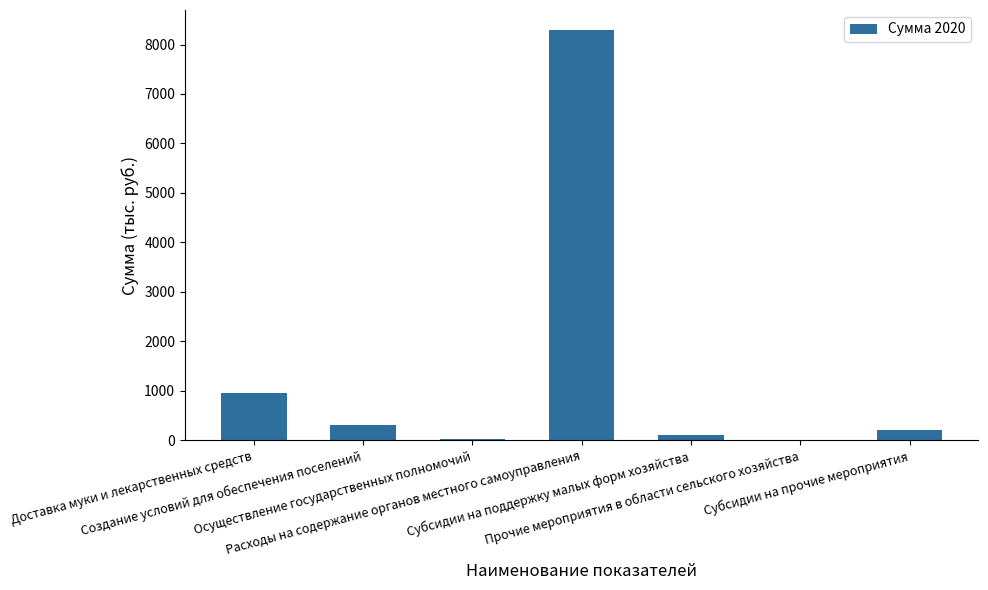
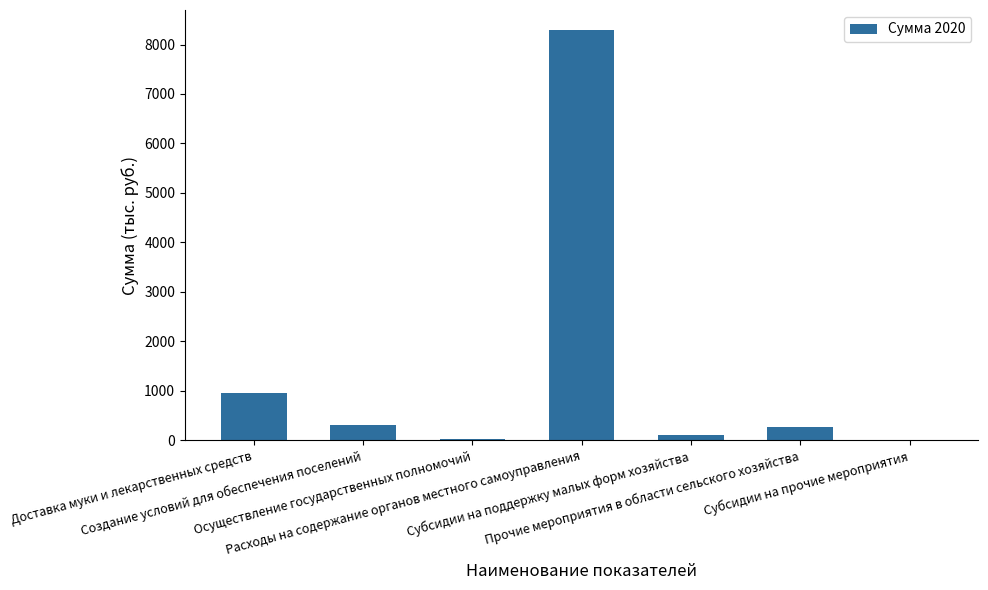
  {
    "Доставка муки и лекарственных средств": 1000,
    "Создание условий для обеспечения поселений": 300,
    "Расходы на содержание органов местного самоуправления": 8300,
    "Субсидии на поддержку малых форм хозяйства": 100,
-   "Прочие мероприятия в области сельского хозяйства": 0,
-   "Субсидии на прочие мероприятия": 200
+   "Прочие мероприятия в области сельского хозяйства": 300,
+   "Субсидии на прочие мероприятия": 0
  }
